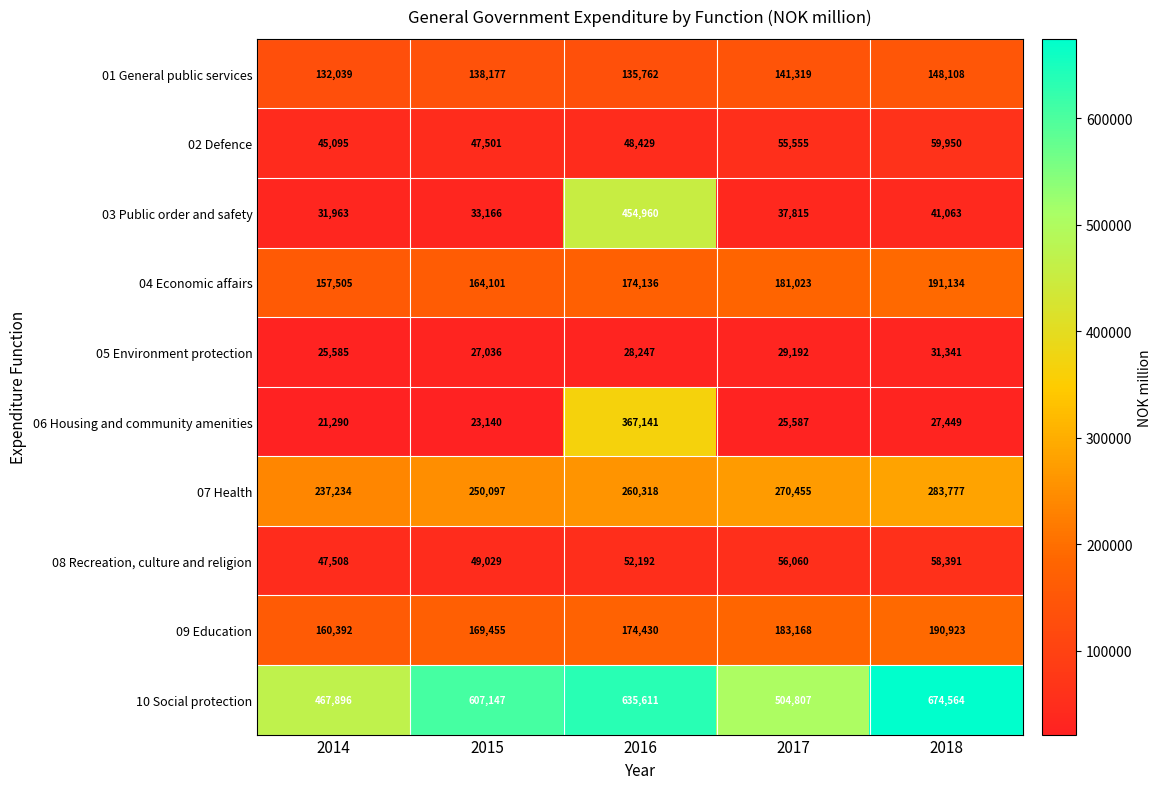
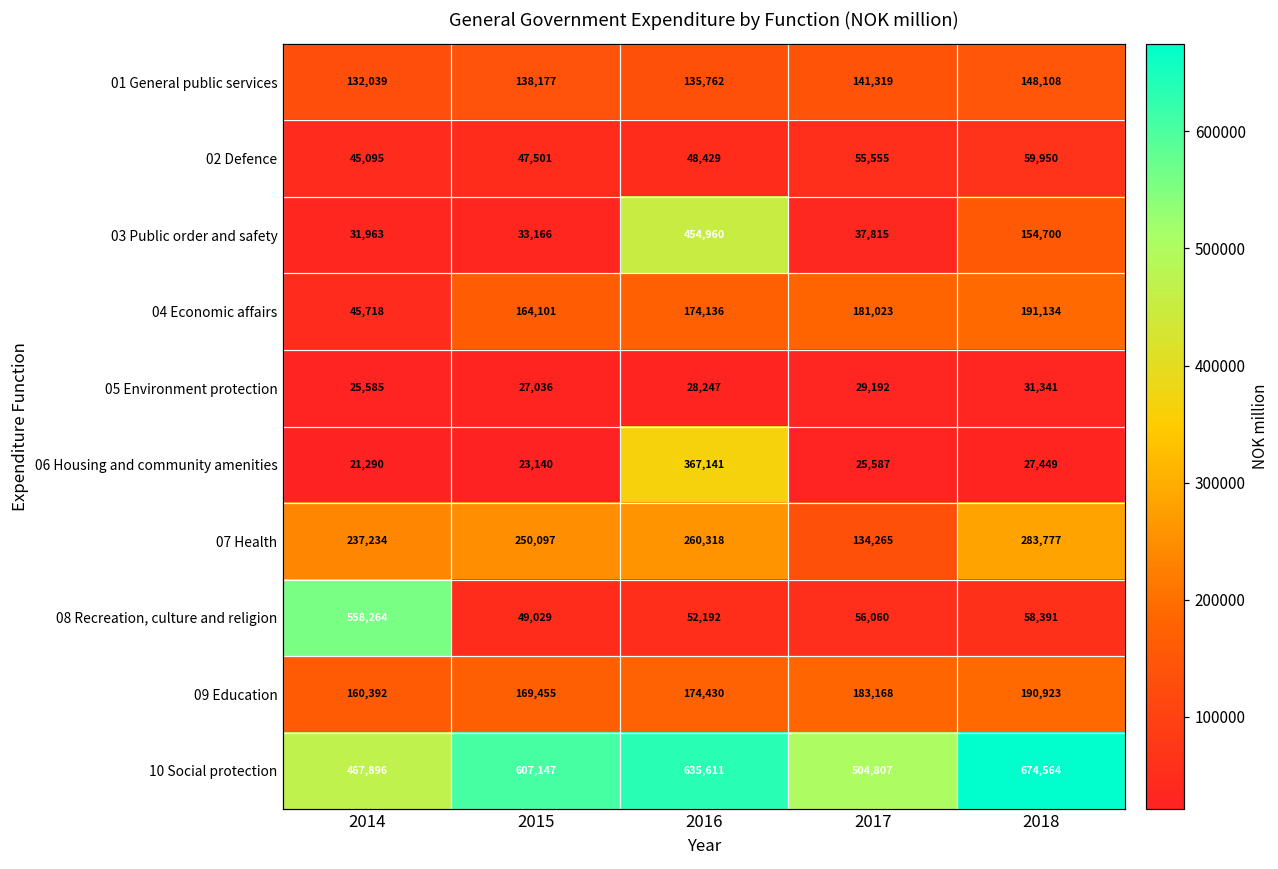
  {
    "01 General public services": {
      "2014": "132,039",
      "2015": "138,177",
      "2016": "135,762",
      "2017": "141,319",
      "2018": "148,108"
    },
    "02 Defence": {
      "2014": "45,095",
      "2015": "47,501",
      "2016": "48,429",
      "2017": "55,555",
      "2018": "59,950"
    },
    "03 Public order and safety": {
      "2014": "31,963",
      "2015": "33,166",
      "2016": "454,960",
      "2017": "37,815",
-     "2018": "41,063"
+     "2018": "154,700"
    },
    "04 Economic affairs": {
-     "2014": "157,505",
+     "2014": "45,718",
      "2015": "164,101",
      "2016": "174,136",
      "2017": "181,023",
      "2018": "191,134"
    },
    "05 Environment protection": {
      "2014": "25,585",
      "2015": "27,036",
      "2016": "28,247",
      "2017": "29,192",
      "2018": "31,341"
    },
    "06 Housing and community amenities": {
      "2014": "21,290",
      "2015": "23,140",
      "2016": "367,141",
      "2017": "25,587",
      "2018": "27,449"
    },
    "07 Health": {
      "2014": "237,234",
      "2015": "250,097",
      "2016": "260,318",
-     "2017": "270,455",
+     "2017": "134,265",
      "2018": "283,777"
    },
    "08 Recreation, culture and religion": {
-     "2014": "47,508",
+     "2014": "558,264",
      "2015": "49,029",
      "2016": "52,192",
      "2017": "56,060",
      "2018": "58,391"
    },
    "09 Education": {
      "2014": "160,392",
      "2015": "169,455",
      "2016": "174,430",
      "2017": "183,168",
      "2018": "190,923"
    },
    "10 Social protection": {
      "2014": "467,896",
      "2015": "607,147",
      "2016": "635,611",
      "2017": "504,807",
      "2018": "674,564"
    }
  }
